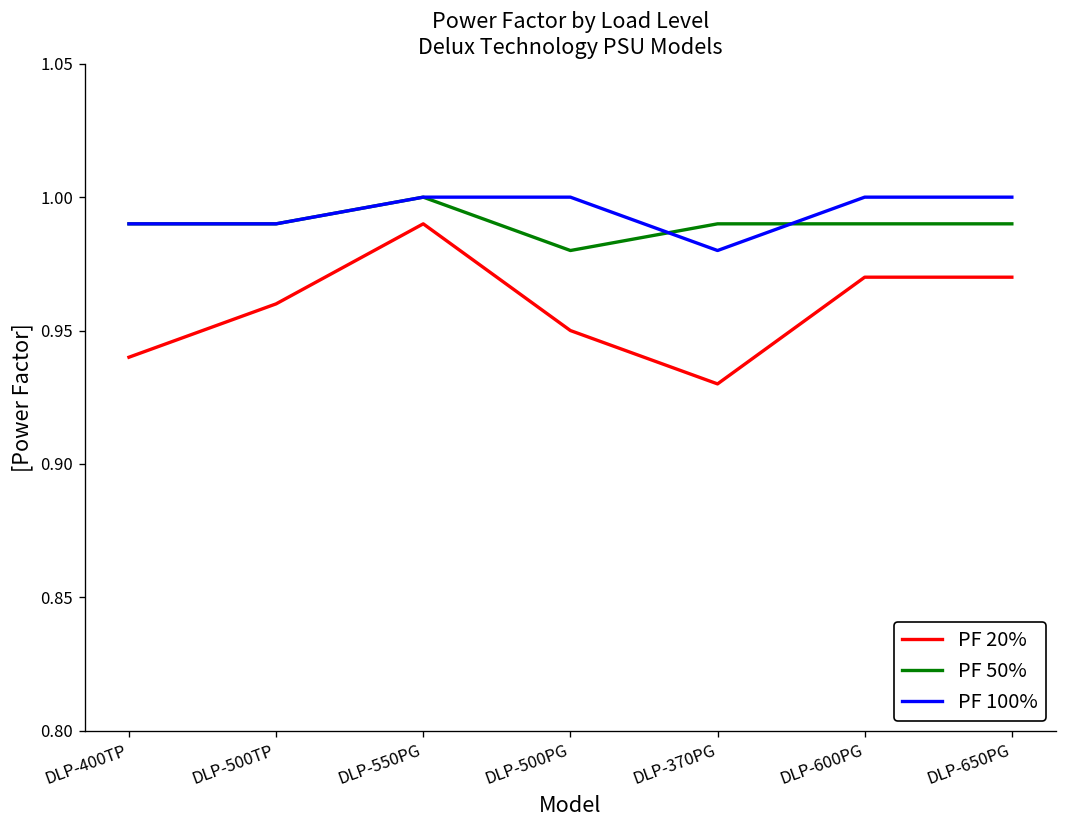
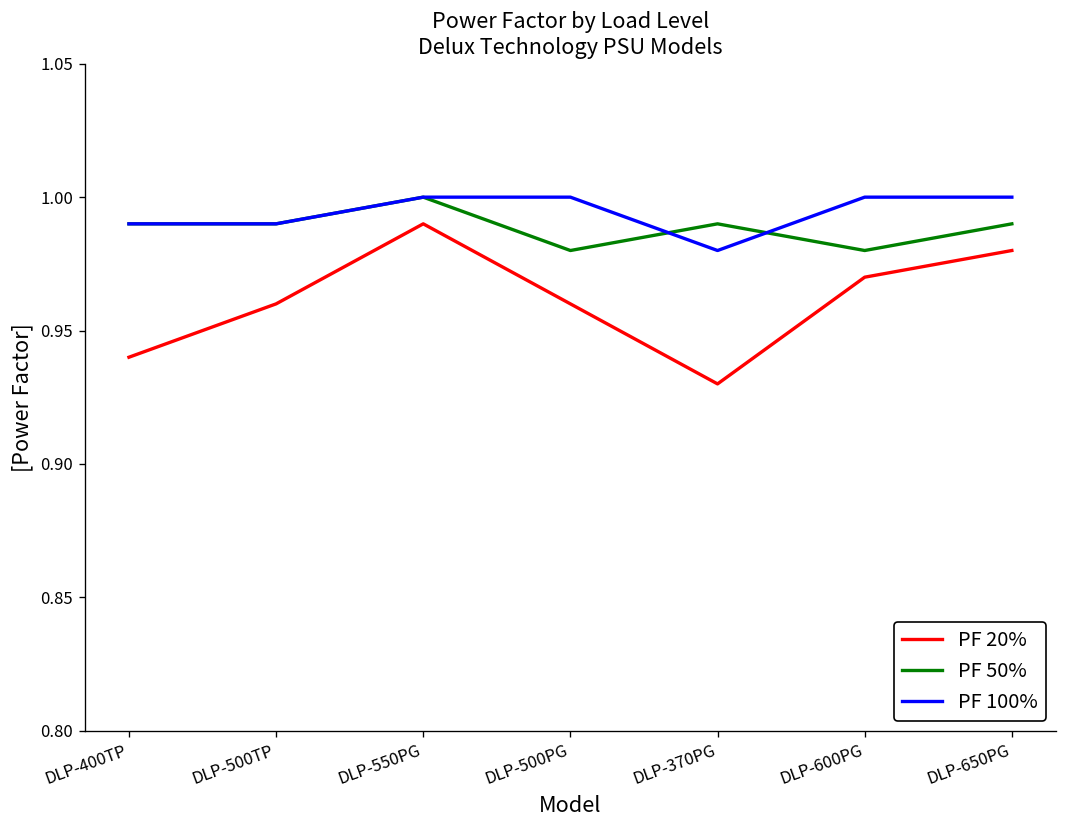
  {
    "PF 20%": {
      "DLP-400TP": 0.94,
      "DLP-500TP": 0.96,
      "DLP-550PG": 0.99,
-     "DLP-500PG": 0.95,
+     "DLP-500PG": 0.96,
      "DLP-370PG": 0.93,
      "DLP-600PG": 0.97,
-     "DLP-650PG": 0.97
+     "DLP-650PG": 0.98
    },
    "PF 50%": {
      "DLP-500PG": 0.98,
      "DLP-370PG": 0.99,
-     "DLP-600PG": 0.99,
+     "DLP-600PG": 0.98,
      "DLP-650PG": 0.99
    },
    "PF 100%": {
      "DLP-500PG": 1.00,
      "DLP-370PG": 0.98,
      "DLP-600PG": 1.00,
      "DLP-650PG": 1.00
    }
  }
